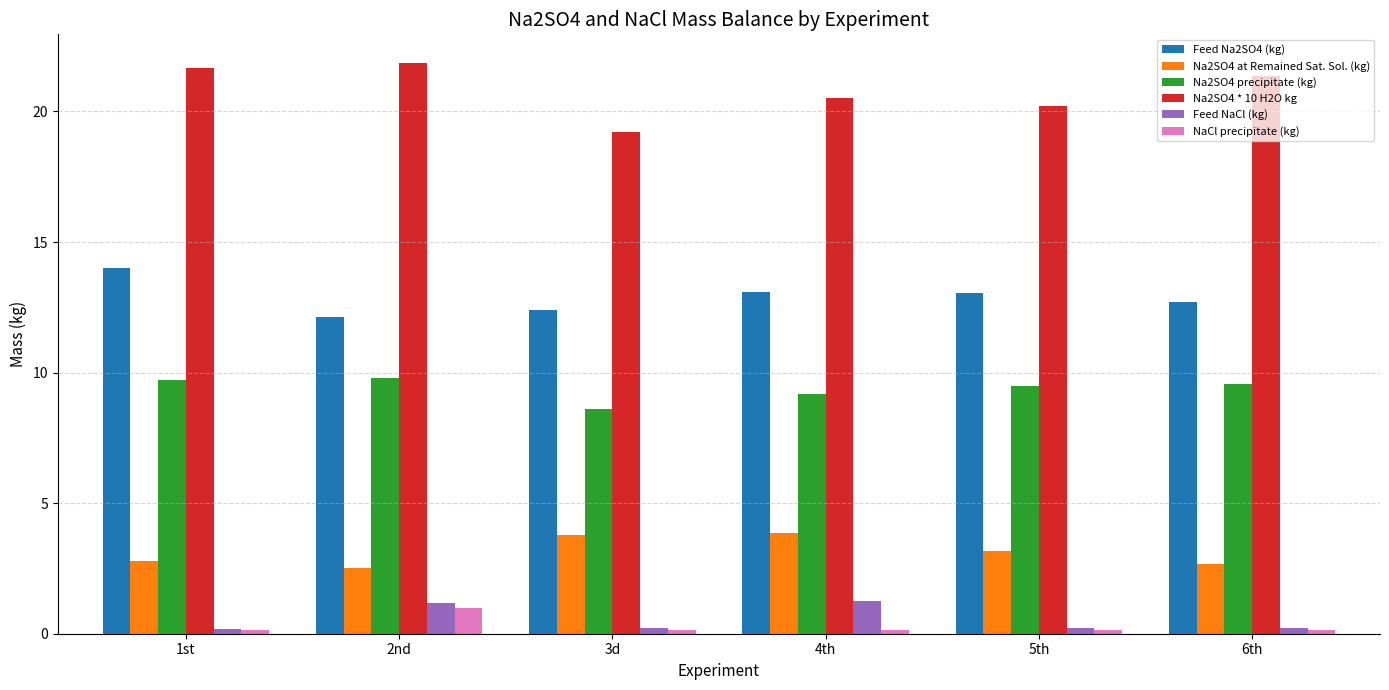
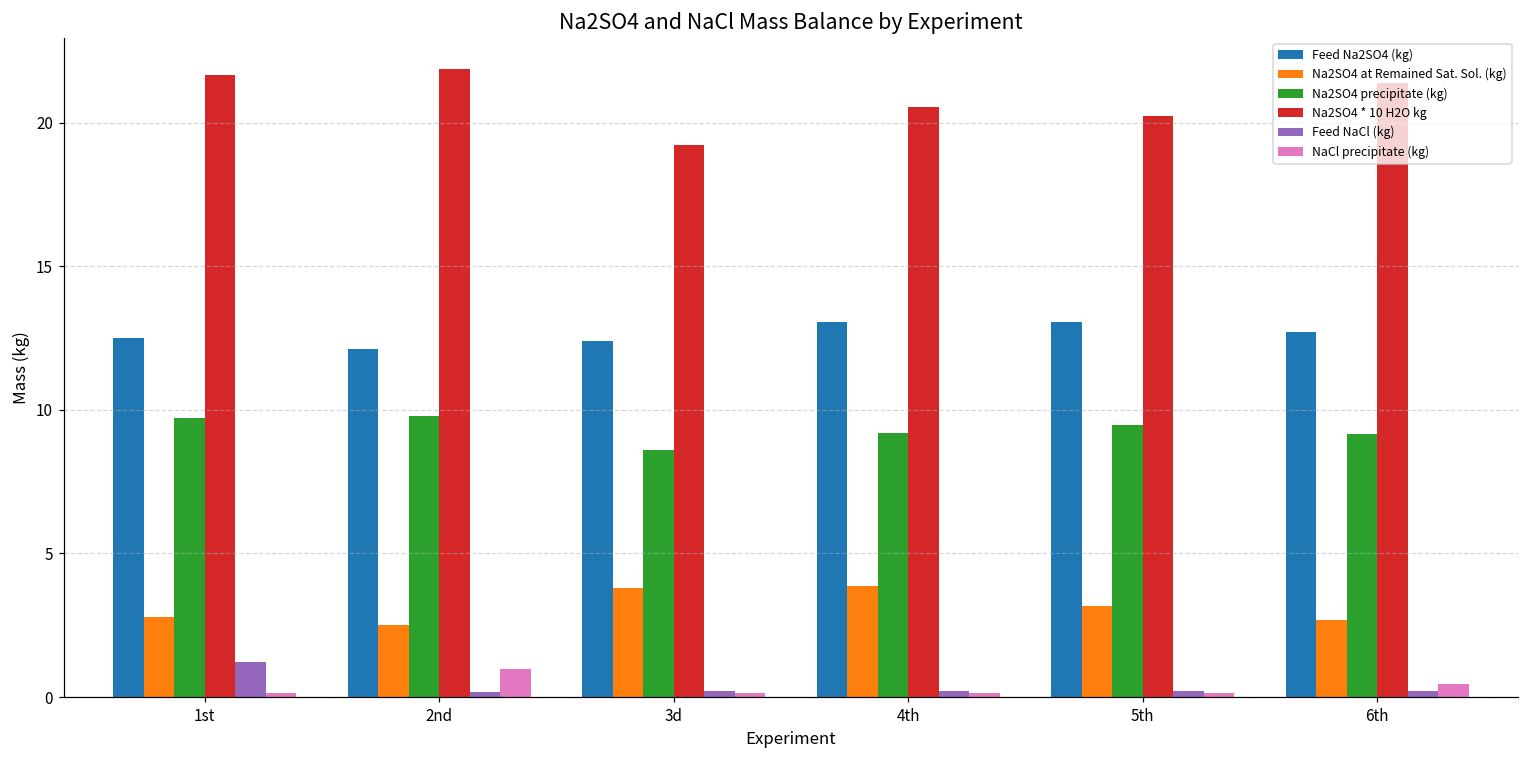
  {
    "Feed Na2SO4 (kg)": {
-     "1st": 14.0,
+     "1st": 12.5,
      "2nd": 12.1,
      "3d": 12.4,
      "4th": 13.1,
      "5th": 13.1,
      "6th": 12.7
    },
    "Na2SO4 at Remained Sat. Sol. (kg)": {
      "1st": 2.8,
      "2nd": 2.5,
      "3d": 3.8,
      "4th": 3.9,
      "5th": 3.2,
      "6th": 2.7
    },
    "Na2SO4 precipitate (kg)": {
      "1st": 9.7,
      "2nd": 9.8,
      "3d": 8.6,
      "4th": 9.2,
      "5th": 9.5,
-     "6th": 9.6
+     "6th": 9.2
    },
    "Na2SO4 * 10 H2O kg": {
      "1st": 21.7,
      "2nd": 21.9,
      "3d": 19.2,
      "4th": 20.5,
      "5th": 20.2
    },
    "Feed NaCl (kg)": {
-     "1st": 0.2,
-     "2nd": 1.2,
+     "1st": 1.2,
+     "2nd": 0.2,
      "3d": 0.2,
-     "4th": 1.3,
+     "4th": 0.2,
      "5th": 0.2,
      "6th": 0.2
    },
    "NaCl precipitate (kg)": {
      "1st": 0.2,
      "2nd": 1.0,
      "3d": 0.1,
      "4th": 0.1,
      "5th": 0.2,
-     "6th": 0.2
+     "6th": 0.5
    }
  }
